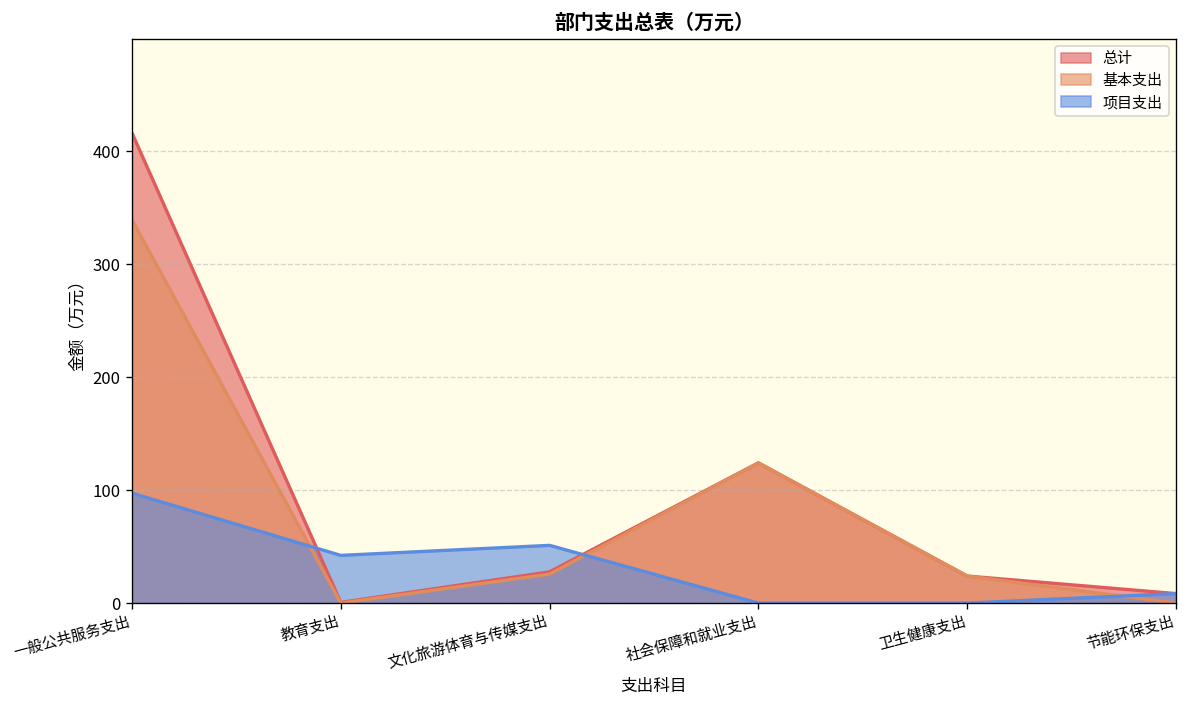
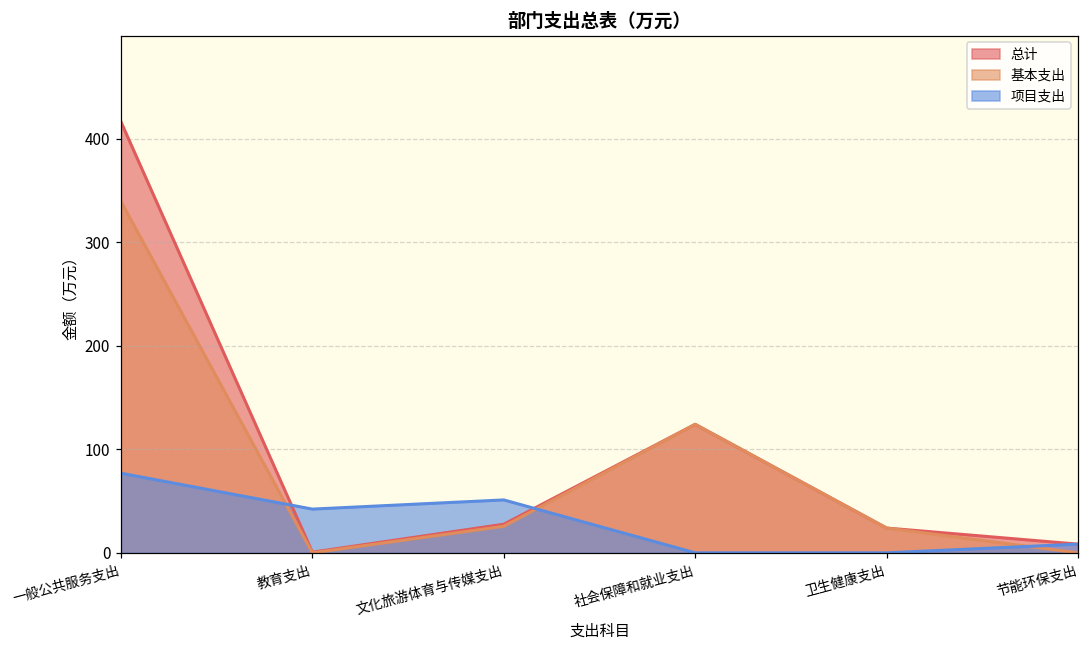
  {
    "项目支出": {
-     "一般公共服务支出": 100,
+     "一般公共服务支出": 80,
      "教育支出": 40,
      "文化旅游体育与传媒支出": 50,
      "社会保障和就业支出": 0,
      "卫生健康支出": 0
    }
  }
